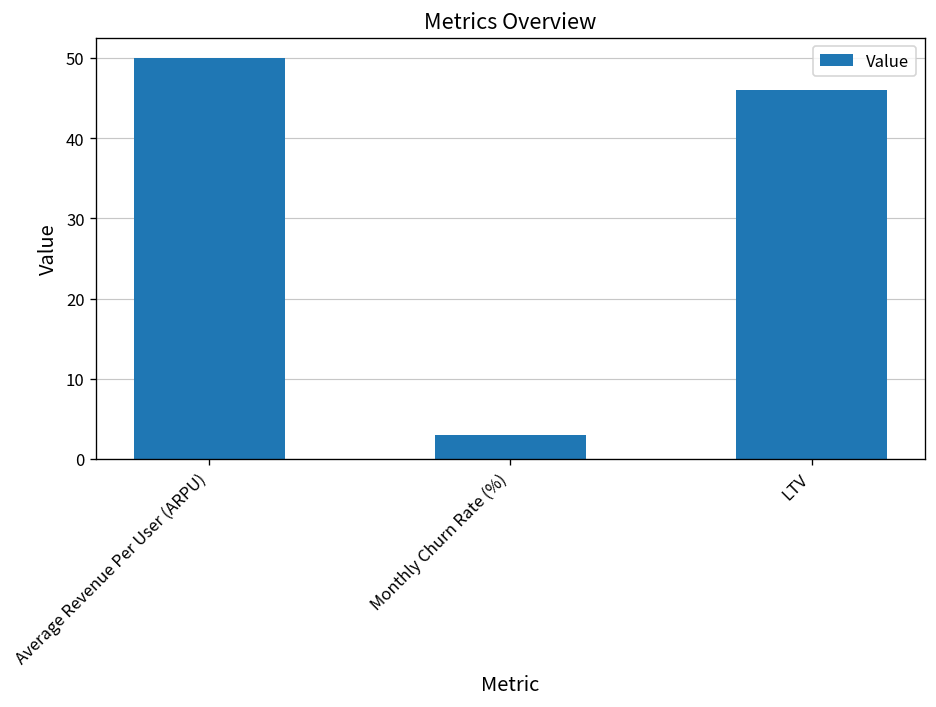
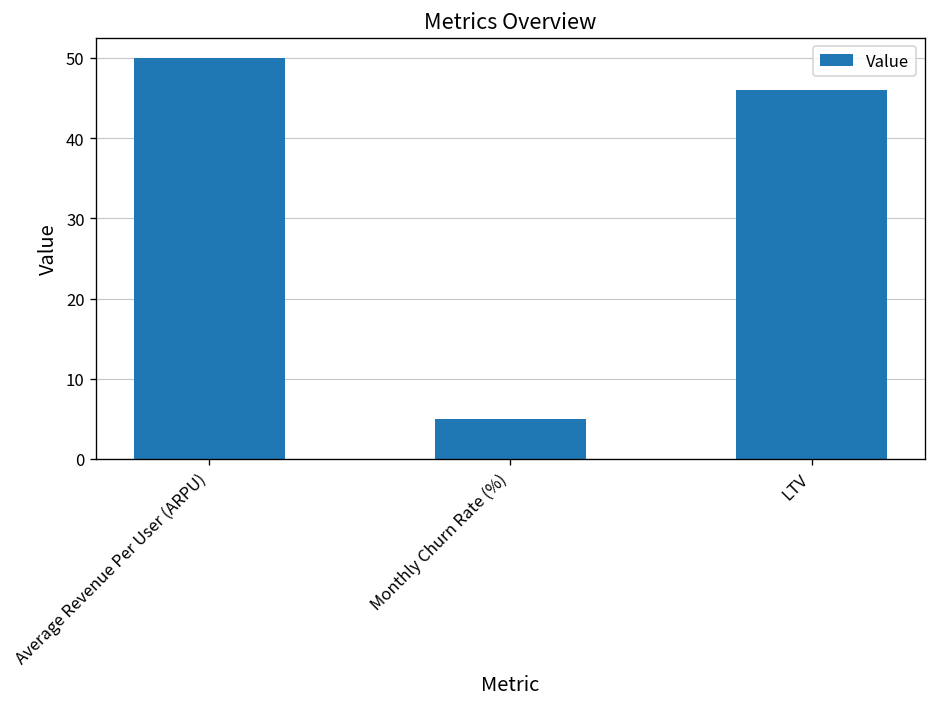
  {
    "Average Revenue Per User (ARPU)": 50,
-   "Monthly Churn Rate (%)": 3,
+   "Monthly Churn Rate (%)": 5,
    "LTV": 46
  }
